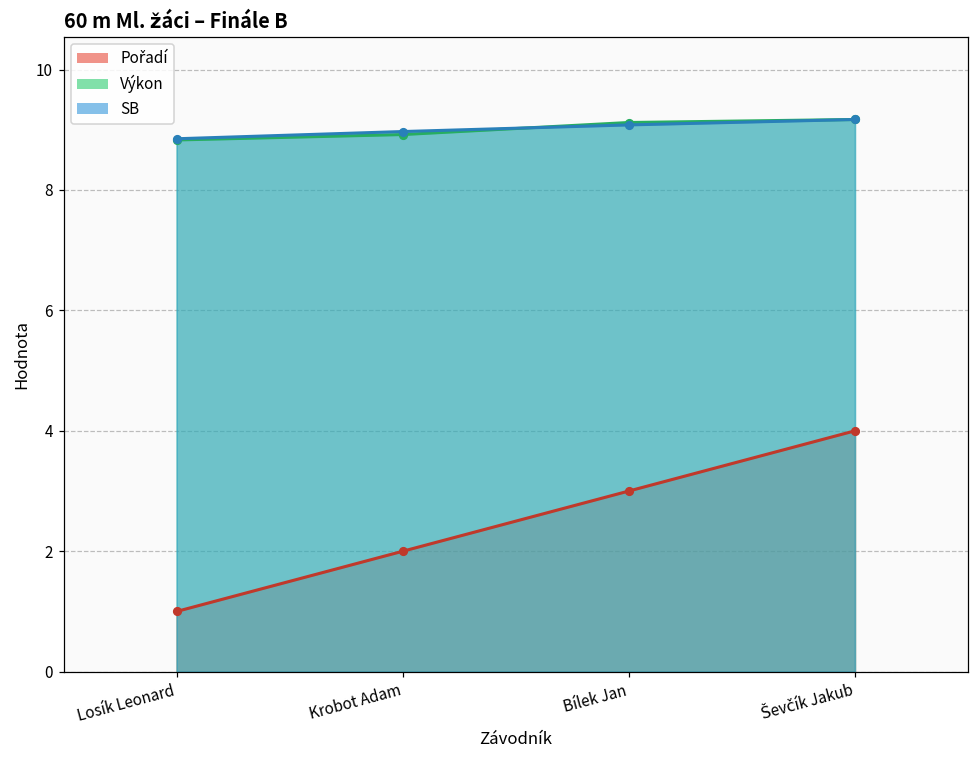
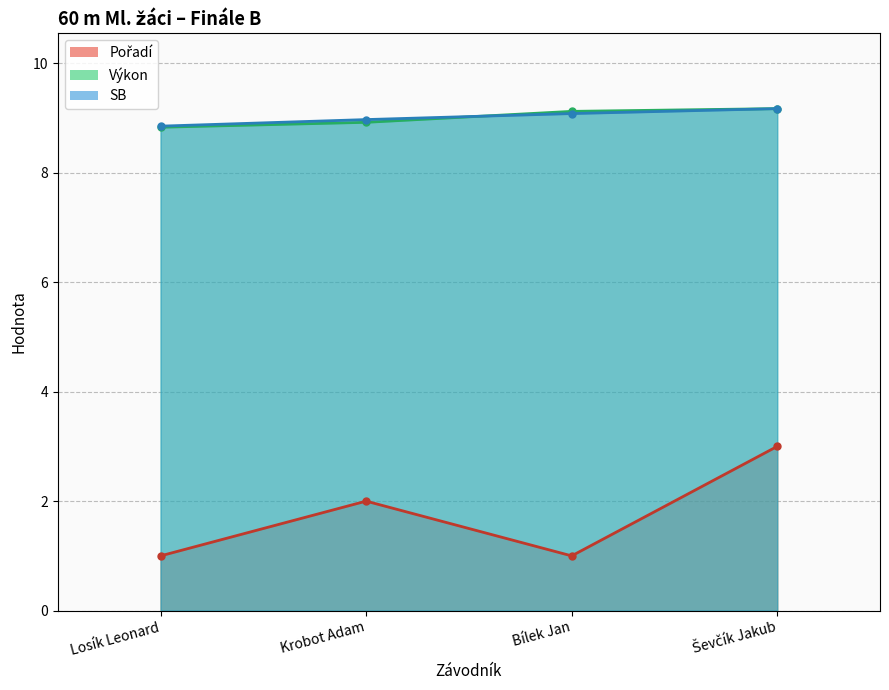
  {
    "Pořadí": {
      "Losík Leonard": 1,
      "Krobot Adam": 2,
-     "Bílek Jan": 3,
-     "Ševčík Jakub": 4
+     "Bílek Jan": 1,
+     "Ševčík Jakub": 3
    },
    "Výkon": {
      "Krobot Adam": 8.9
    },
    "SB": {
      "Krobot Adam": 9
    }
  }
